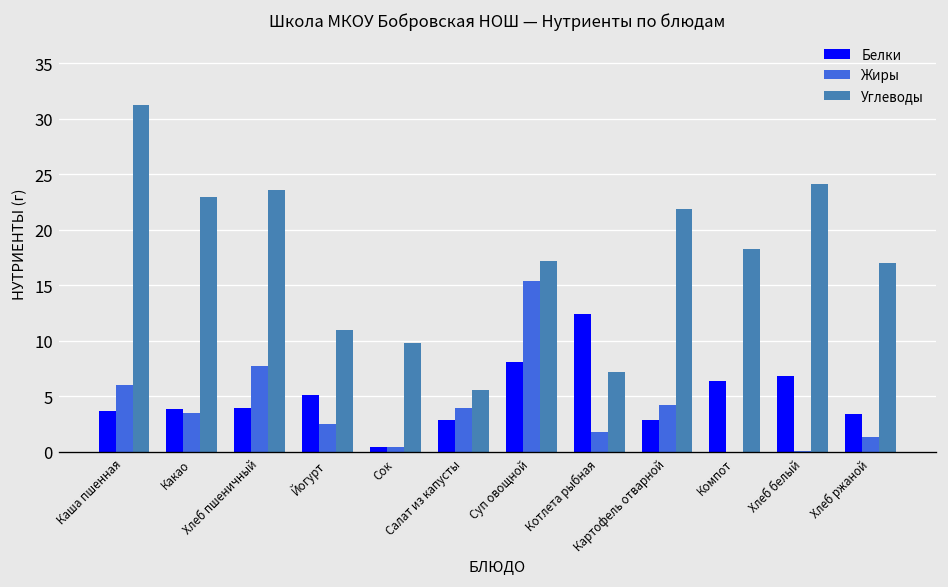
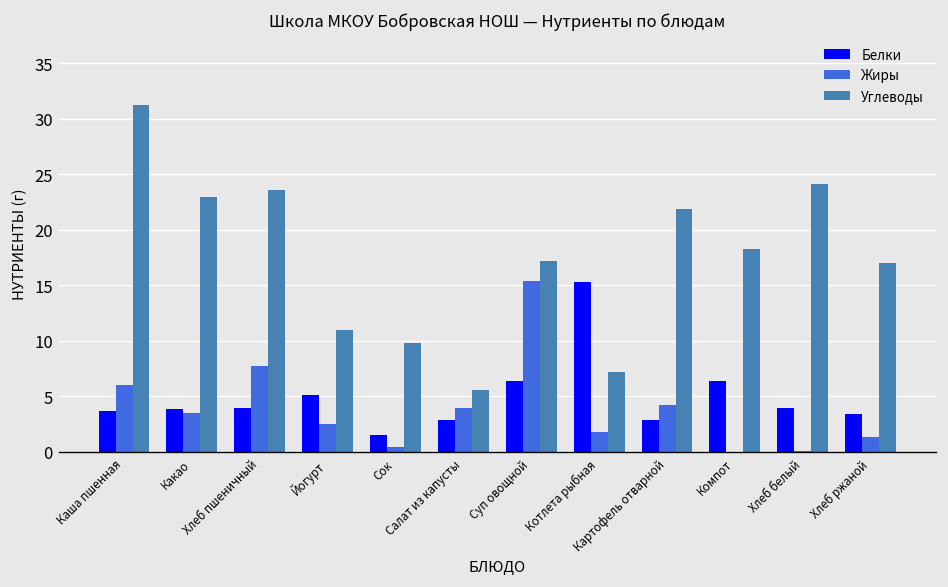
  {
    "Белки": {
      "Каша пшенная": 4,
      "Какао": 4,
      "Хлеб пшеничный": 4,
      "Йогурт": 5,
-     "Сок": 0,
+     "Сок": 2,
      "Салат из капусты": 3,
-     "Суп овощной": 8,
-     "Котлета рыбная": 12,
+     "Суп овощной": 6,
+     "Котлета рыбная": 15,
      "Картофель отварной": 3,
      "Компот": 6,
-     "Хлеб белый": 7,
+     "Хлеб белый": 4,
      "Хлеб ржаной": 3
    }
  }
